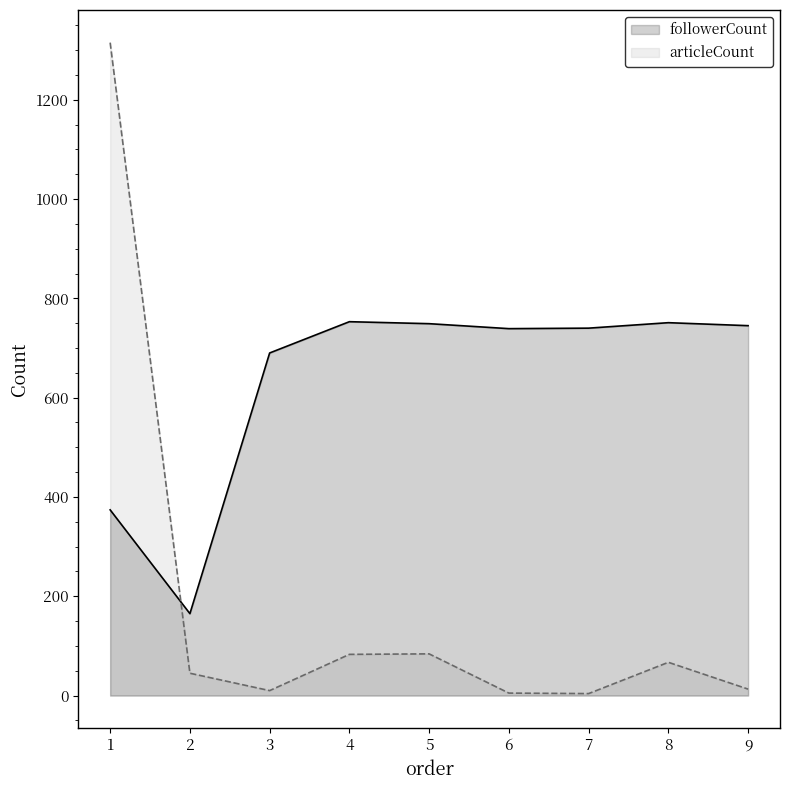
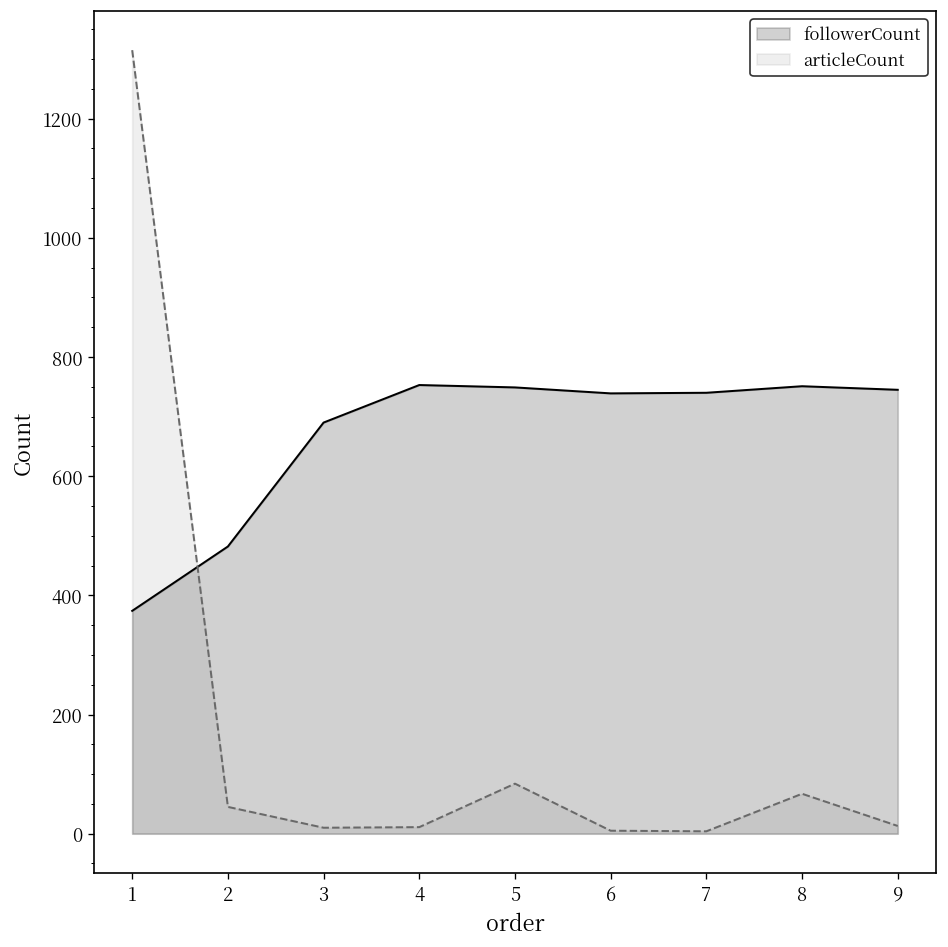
  {
    "followerCount": {
      "1": 370,
-     "2": 170,
+     "2": 480,
      "3": 690,
      "4": 750,
      "5": 750,
      "6": 740,
      "7": 740,
      "8": 750,
      "9": 750
    },
    "articleCount": {
      "1": 1320,
      "2": 50,
      "3": 10,
-     "4": 80,
+     "4": 10,
      "5": 80,
      "6": 10,
      "7": 0,
      "8": 70,
      "9": 10
    }
  }
